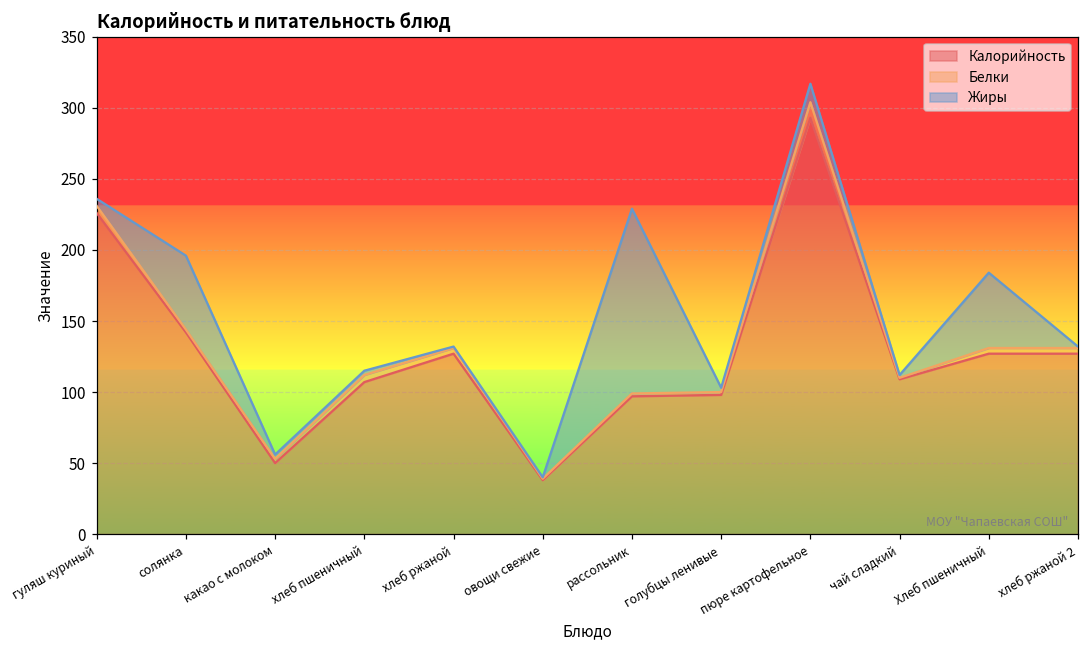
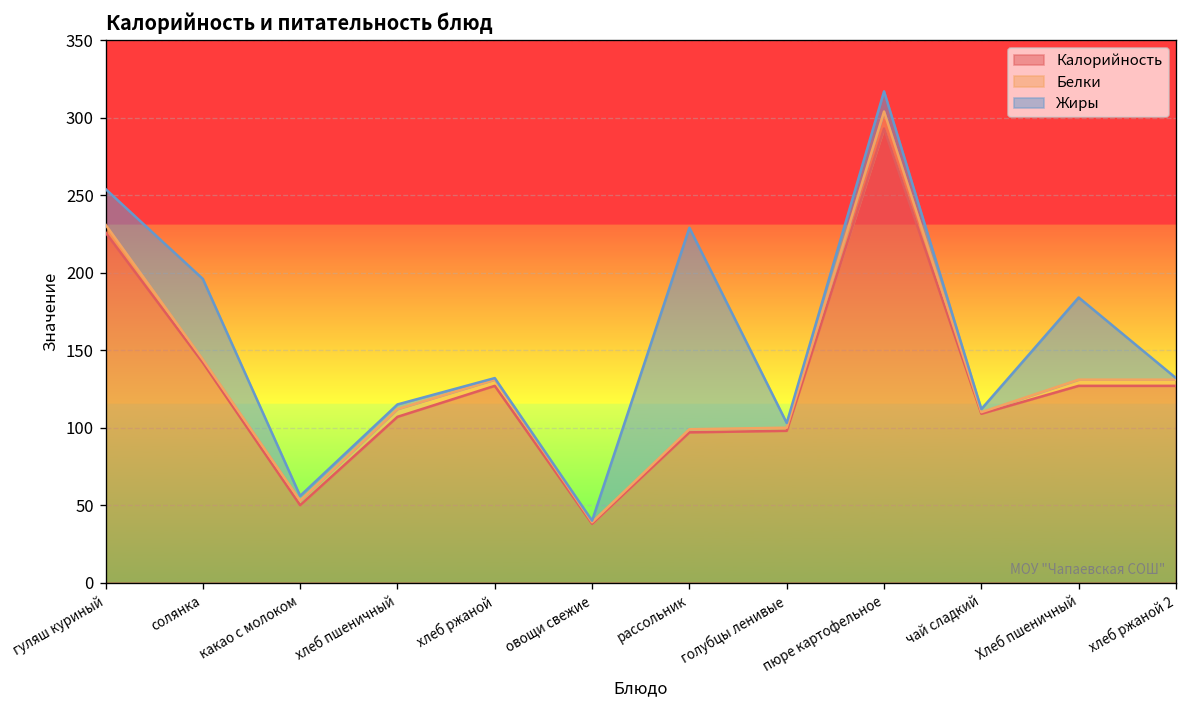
  {
    "Жиры": {
-     "гуляш куриный": 5,
+     "гуляш куриный": 23,
      "солянка": 52,
      "какао с молоком": 3,
      "хлеб пшеничный": 3,
      "рассольник": 130,
      "голубцы ленивые": 3,
      "пюре картофельное": 13,
      "чай сладкий": 2,
      "Хлеб пшеничный": 53
    }
  }
